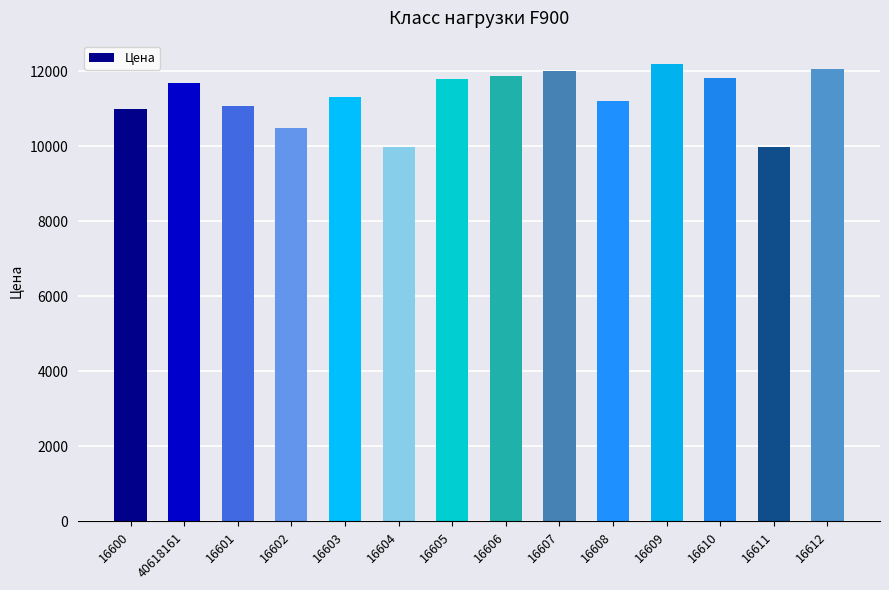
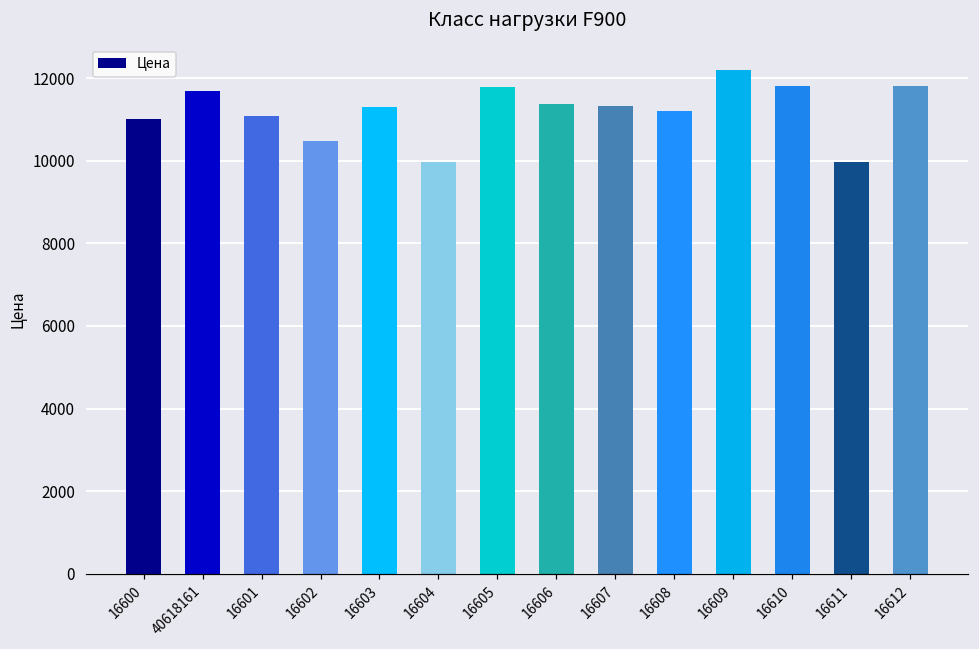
  {
    "16600": 11000,
    "40618161": 11700,
    "16601": 11100,
    "16602": 10500,
    "16603": 11300,
    "16604": 10000,
    "16605": 11800,
-   "16606": 11900,
-   "16607": 12000,
+   "16606": 11400,
+   "16607": 11300,
    "16608": 11200,
    "16609": 12200,
    "16610": 11800,
    "16611": 10000,
-   "16612": 12100
+   "16612": 11800
  }
